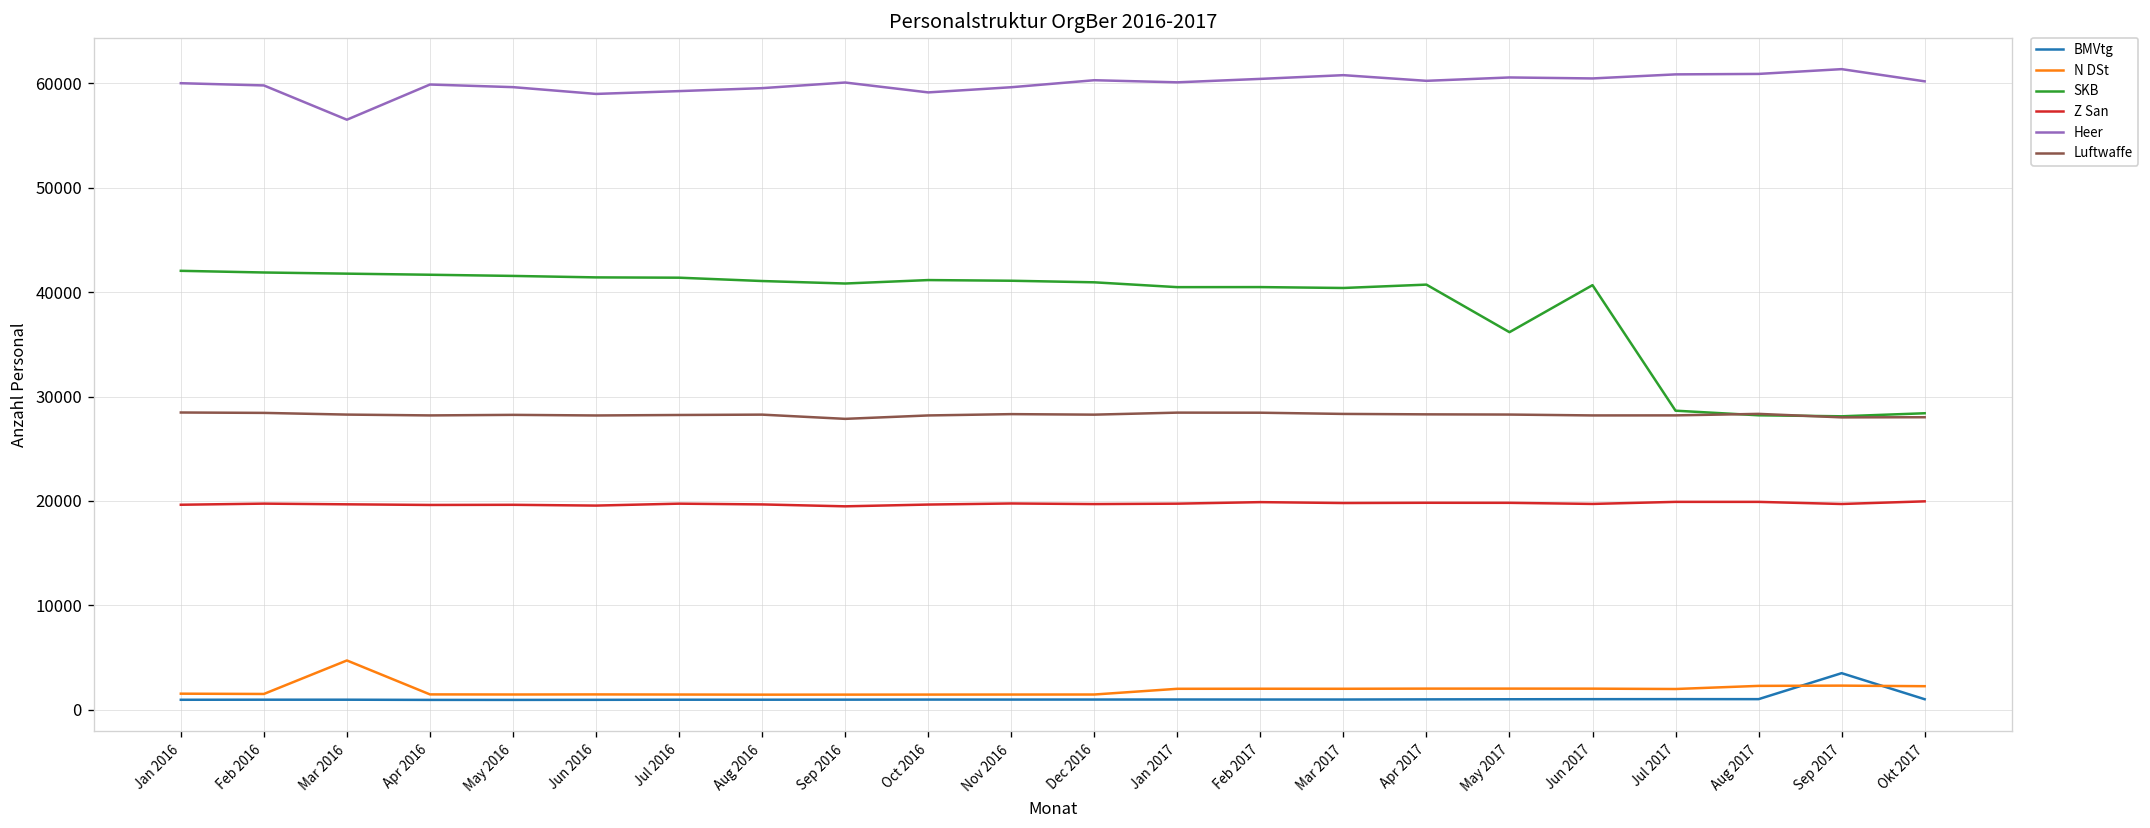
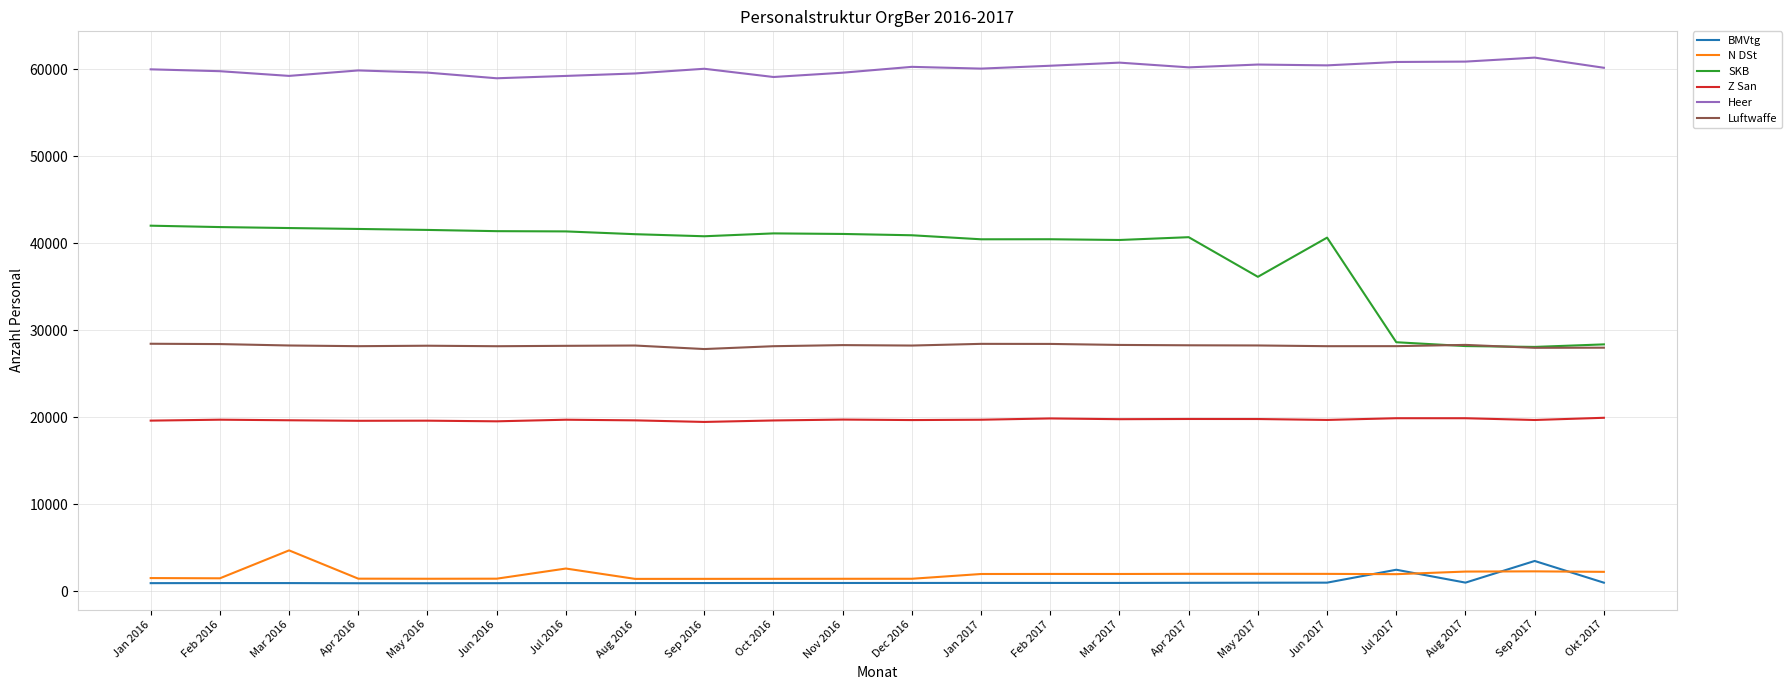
  {
    "BMVtg": {
      "Jan 2016": 1000,
      "Feb 2016": 1000,
      "Mar 2016": 1000,
      "Apr 2016": 1000,
      "May 2016": 1000,
      "Jun 2016": 1000,
      "Jul 2016": 1000,
      "Aug 2016": 1000,
      "Sep 2016": 1000,
      "Oct 2016": 1000,
      "Nov 2016": 1000,
      "Dec 2016": 1000,
      "Jan 2017": 1000,
      "Feb 2017": 1000,
      "Mar 2017": 1000,
      "Apr 2017": 1000,
      "May 2017": 1000,
      "Jun 2017": 1000,
-     "Jul 2017": 1000,
+     "Jul 2017": 2000,
      "Aug 2017": 1000,
      "Sep 2017": 3000,
      "Okt 2017": 1000
    },
    "N DSt": {
      "Jan 2016": 2000,
      "Feb 2016": 2000,
      "Mar 2016": 5000,
      "Apr 2016": 1000,
      "May 2016": 1000,
      "Jun 2016": 1000,
-     "Jul 2016": 1000,
+     "Jul 2016": 3000,
      "Aug 2016": 1000,
      "Sep 2016": 1000,
      "Oct 2016": 1000,
      "Nov 2016": 1000,
      "Dec 2016": 1000,
      "Jan 2017": 2000,
      "Feb 2017": 2000,
      "Mar 2017": 2000,
      "Apr 2017": 2000,
      "May 2017": 2000,
      "Jun 2017": 2000,
      "Jul 2017": 2000,
      "Aug 2017": 2000,
      "Sep 2017": 2000,
      "Okt 2017": 2000
    },
    "SKB": {
      "Jan 2016": 42000,
      "Feb 2016": 42000,
      "Mar 2016": 42000,
      "Apr 2016": 42000,
      "May 2016": 42000,
      "Jun 2016": 41000,
      "Jul 2016": 41000,
      "Aug 2016": 41000,
      "Sep 2016": 41000,
      "Oct 2016": 41000,
      "Nov 2016": 41000,
      "Dec 2016": 41000,
      "Jan 2017": 40000,
      "Feb 2017": 40000,
      "Mar 2017": 40000,
      "Apr 2017": 41000,
      "May 2017": 36000,
      "Jun 2017": 41000,
      "Jul 2017": 29000,
      "Okt 2017": 28000
    },
    "Z San": {
      "Jan 2016": 20000,
      "Feb 2016": 20000,
      "Mar 2016": 20000,
      "Apr 2016": 20000,
      "May 2016": 20000,
      "Jun 2016": 20000,
      "Jul 2016": 20000,
      "Aug 2016": 20000,
      "Sep 2016": 19000,
      "Oct 2016": 20000,
      "Nov 2016": 20000,
      "Dec 2016": 20000,
      "Jan 2017": 20000,
      "Feb 2017": 20000,
      "Mar 2017": 20000,
      "Apr 2017": 20000,
      "May 2017": 20000,
      "Jun 2017": 20000,
      "Jul 2017": 20000,
      "Aug 2017": 20000,
      "Sep 2017": 20000,
      "Okt 2017": 20000
    },
    "Heer": {
      "Jan 2016": 60000,
      "Feb 2016": 60000,
-     "Mar 2016": 57000,
+     "Mar 2016": 59000,
      "Apr 2016": 60000,
      "May 2016": 60000,
      "Jun 2016": 59000,
      "Jul 2016": 59000,
      "Aug 2016": 60000,
      "Sep 2016": 60000,
      "Oct 2016": 59000,
      "Nov 2016": 60000,
      "Dec 2016": 60000,
      "Jan 2017": 60000,
      "Feb 2017": 60000,
      "Mar 2017": 61000,
      "Apr 2017": 60000,
      "May 2017": 61000,
      "Jun 2017": 60000,
      "Jul 2017": 61000,
      "Aug 2017": 61000,
      "Sep 2017": 61000,
      "Okt 2017": 60000
    },
    "Luftwaffe": {
      "Jan 2016": 28000,
      "Feb 2016": 28000,
      "Mar 2016": 28000,
      "Apr 2016": 28000,
      "May 2016": 28000,
      "Jun 2016": 28000,
      "Jul 2016": 28000,
      "Aug 2016": 28000,
      "Sep 2016": 28000,
      "Oct 2016": 28000,
      "Nov 2016": 28000,
      "Dec 2016": 28000,
      "Jan 2017": 28000,
      "Feb 2017": 28000,
      "Mar 2017": 28000,
      "Apr 2017": 28000,
      "May 2017": 28000,
      "Jun 2017": 28000,
      "Jul 2017": 28000,
      "Okt 2017": 28000
    }
  }
